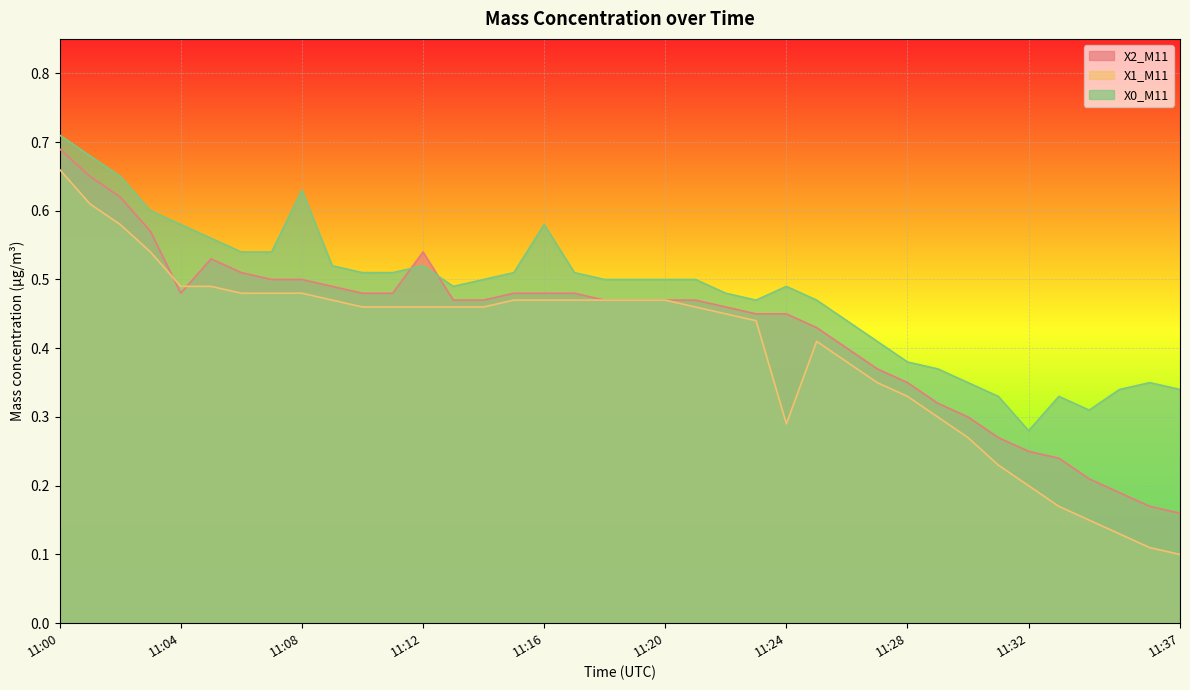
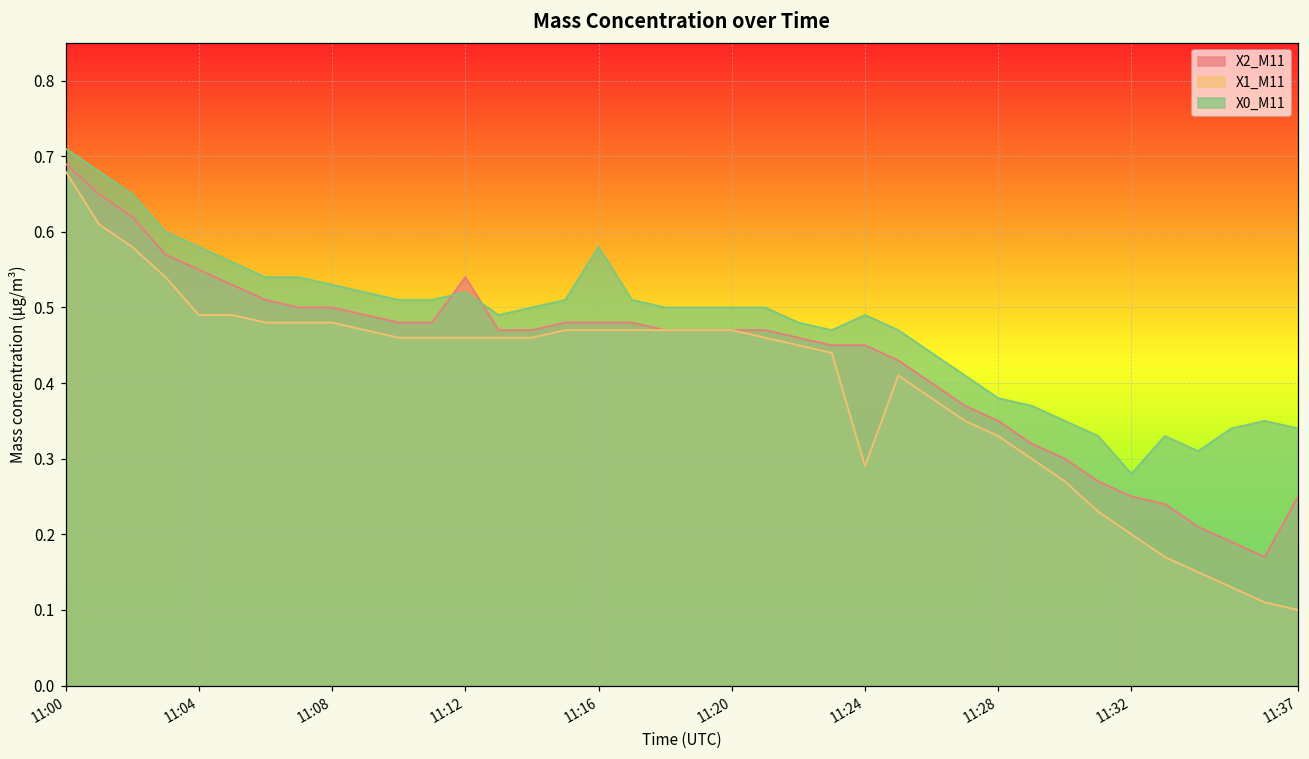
  {
    "X2_M11": {
      "11:00": 0.69,
-     "11:04": 0.48,
+     "11:04": 0.55,
      "11:08": 0.50,
      "11:12": 0.54,
      "11:16": 0.48,
      "11:24": 0.45,
      "11:28": 0.35,
      "11:32": 0.25,
-     "11:37": 0.16
+     "11:37": 0.25
    },
    "X1_M11": {
-     "11:00": 0.66,
+     "11:00": 0.68,
      "11:04": 0.49,
      "11:08": 0.48,
      "11:12": 0.46,
      "11:16": 0.47,
      "11:24": 0.29,
      "11:28": 0.33,
      "11:32": 0.20,
      "11:37": 0.10
    },
    "X0_M11": {
      "11:00": 0.71,
      "11:04": 0.58,
-     "11:08": 0.63,
+     "11:08": 0.53,
      "11:12": 0.52,
      "11:16": 0.58,
      "11:20": 0.50,
      "11:24": 0.49,
      "11:28": 0.38,
      "11:32": 0.28,
      "11:37": 0.34
    }
  }
